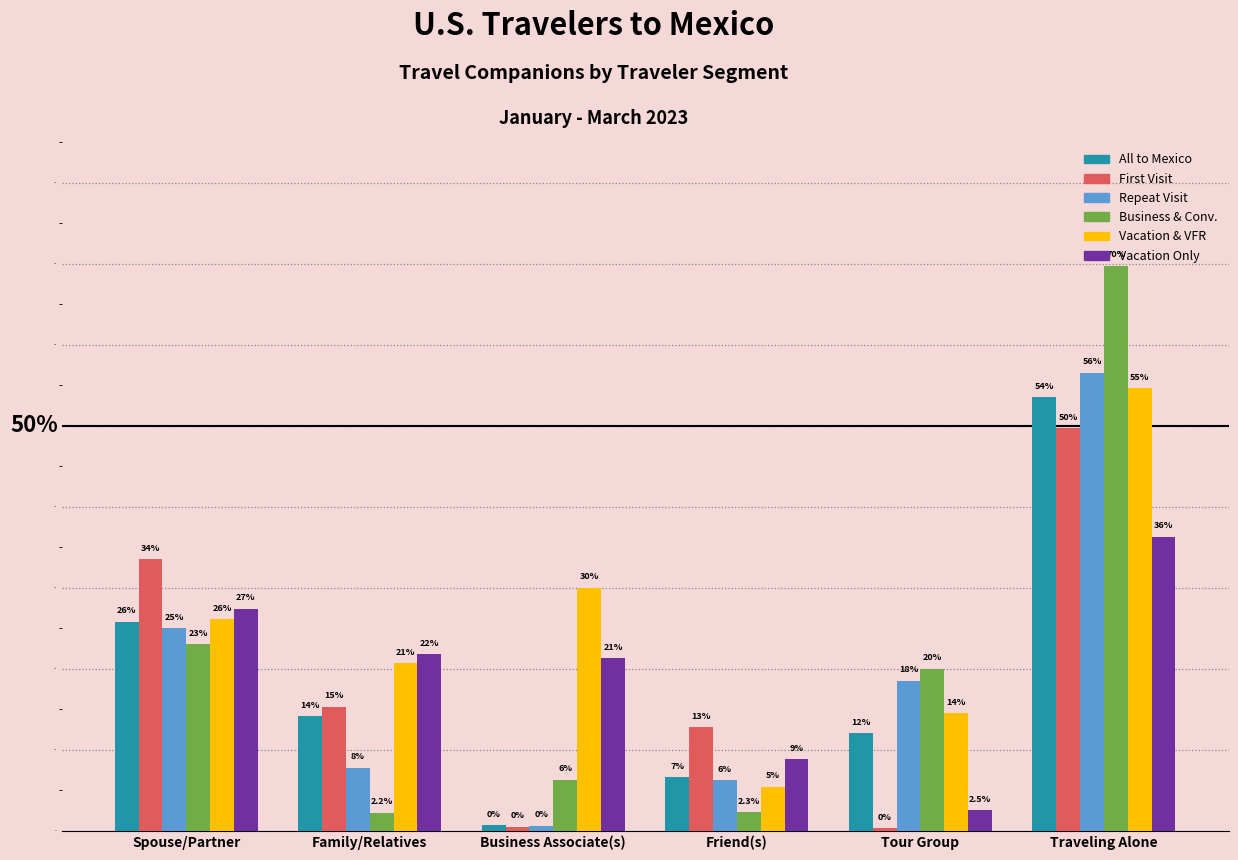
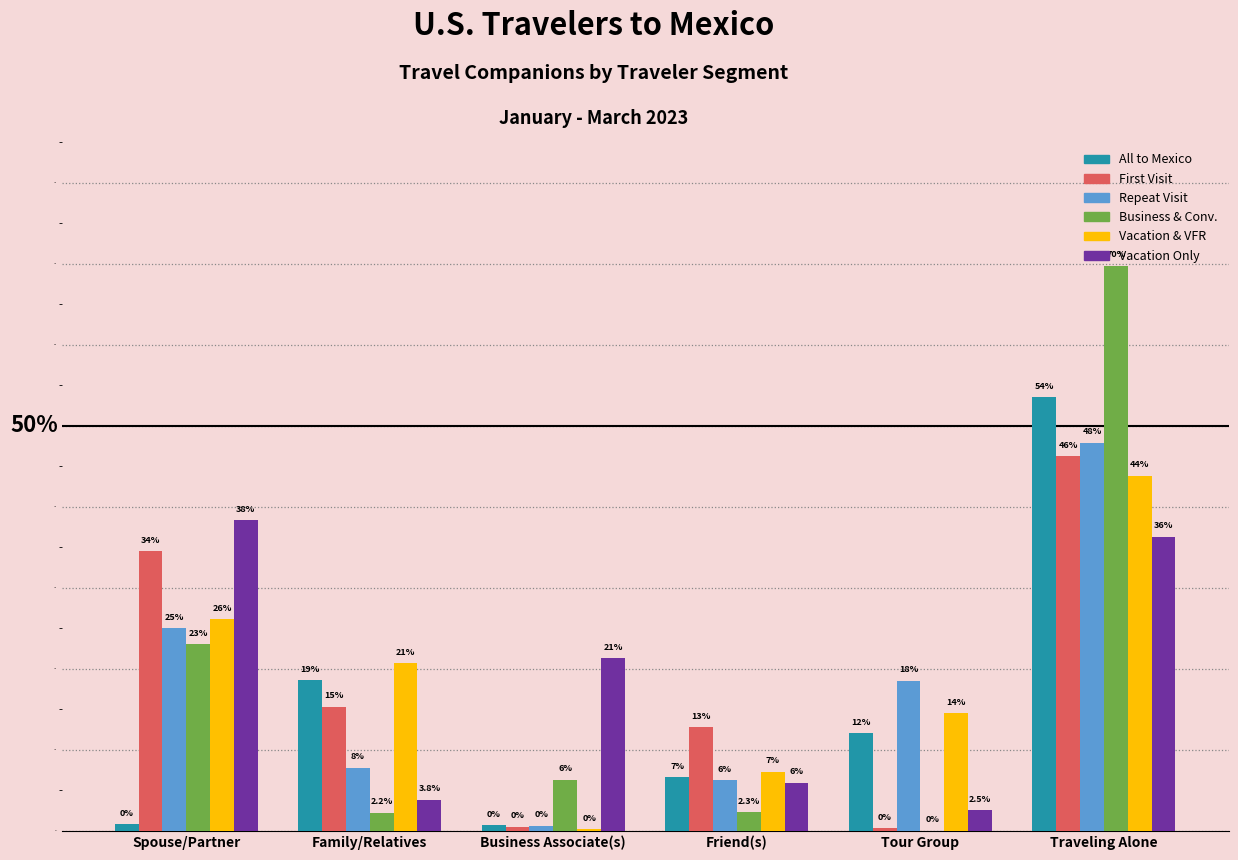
  {
    "All to Mexico": {
-     "Spouse/Partner": "26%",
-     "Family/Relatives": "14%",
+     "Spouse/Partner": "0%",
+     "Family/Relatives": "19%",
      "Business Associate(s)": "0%",
      "Friend(s)": "7%",
      "Tour Group": "12%",
      "Traveling Alone": "54%"
    },
    "First Visit": {
-     "Spouse/Partner": "34%",
+     "Spouse/Partner": "35%",
      "Family/Relatives": "15%",
      "Business Associate(s)": "0%",
      "Friend(s)": "13%",
      "Tour Group": "0%",
-     "Traveling Alone": "50%"
+     "Traveling Alone": "46%"
    },
    "Repeat Visit": {
      "Spouse/Partner": "25%",
      "Family/Relatives": "8%",
      "Business Associate(s)": "0%",
      "Friend(s)": "6%",
      "Tour Group": "18%",
-     "Traveling Alone": "56%"
+     "Traveling Alone": "48%"
    },
    "Business & Conv.": {
      "Spouse/Partner": "23%",
      "Family/Relatives": "2.2%",
      "Business Associate(s)": "6%",
      "Friend(s)": "2.3%",
-     "Tour Group": "20%",
+     "Tour Group": "0%",
      "Traveling Alone": "70%"
    },
    "Vacation & VFR": {
      "Spouse/Partner": "26%",
      "Family/Relatives": "21%",
-     "Business Associate(s)": "30%",
-     "Friend(s)": "5%",
+     "Business Associate(s)": "0%",
+     "Friend(s)": "7%",
      "Tour Group": "14%",
-     "Traveling Alone": "55%"
+     "Traveling Alone": "44%"
    },
    "Vacation Only": {
-     "Spouse/Partner": "27%",
-     "Family/Relatives": "22%",
+     "Spouse/Partner": "38%",
+     "Family/Relatives": "3.8%",
      "Business Associate(s)": "21%",
-     "Friend(s)": "9%",
+     "Friend(s)": "6%",
      "Tour Group": "2.5%",
      "Traveling Alone": "36%"
    }
  }
